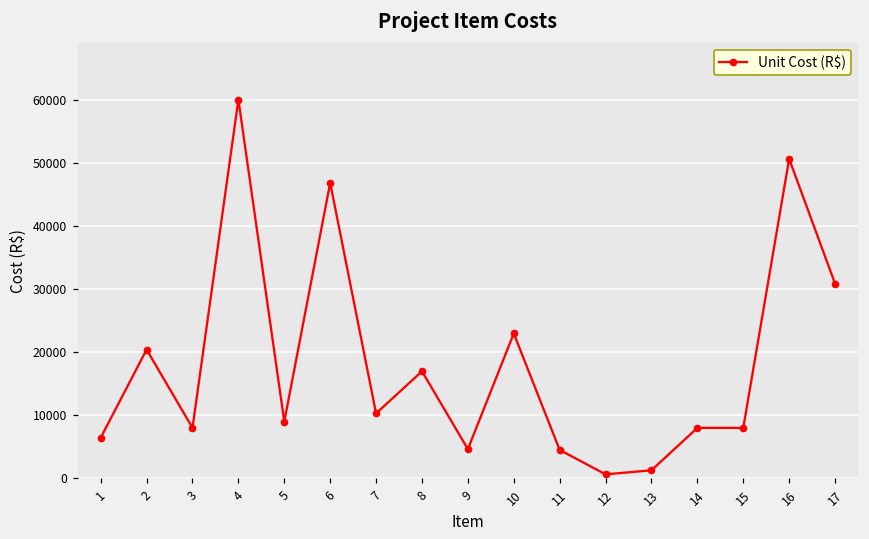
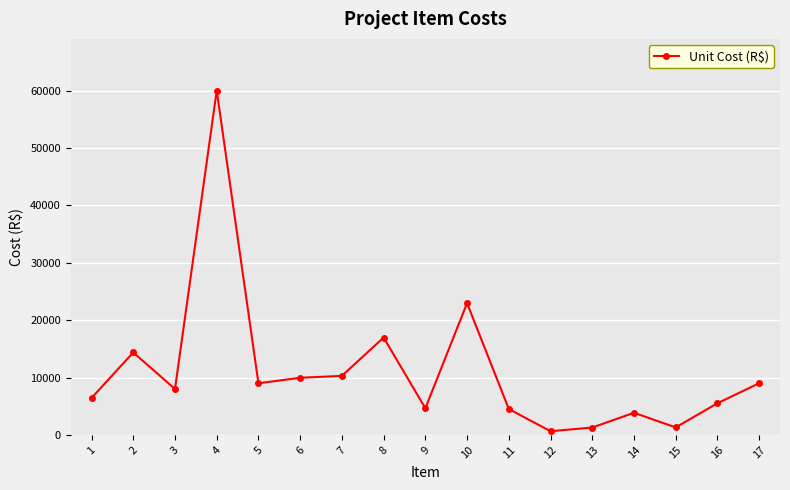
  {
    "1": 6000,
-   "2": 20000,
+   "2": 14000,
    "3": 8000,
    "4": 60000,
    "5": 9000,
-   "6": 47000,
+   "6": 10000,
    "7": 10000,
    "8": 17000,
    "9": 5000,
    "10": 23000,
    "11": 5000,
    "12": 1000,
    "13": 1000,
-   "14": 8000,
-   "15": 8000,
-   "16": 51000,
-   "17": 31000
+   "14": 4000,
+   "15": 1000,
+   "16": 6000,
+   "17": 9000
  }
